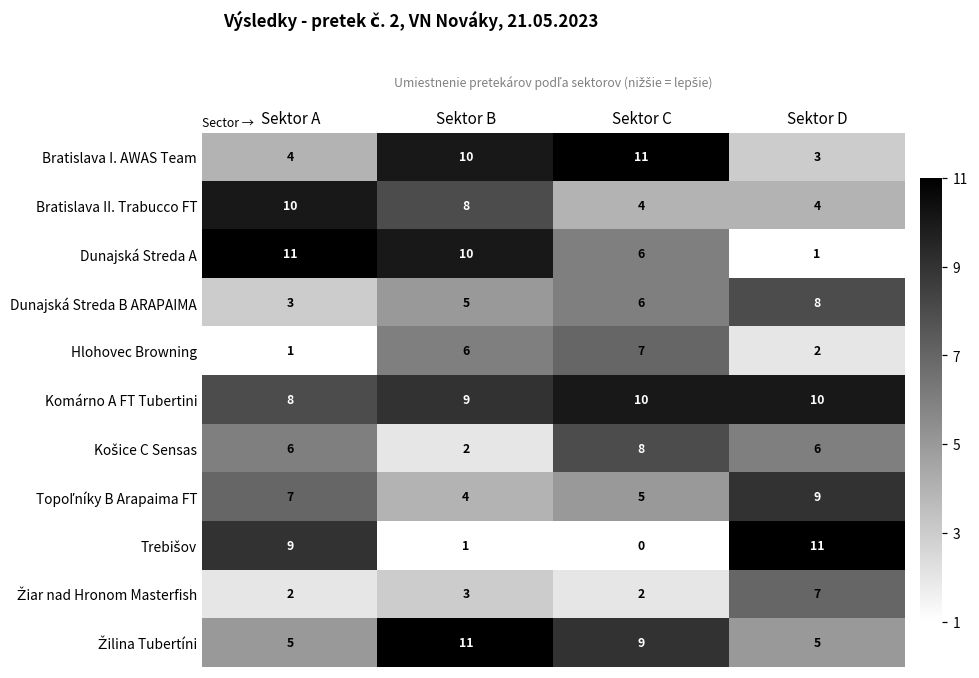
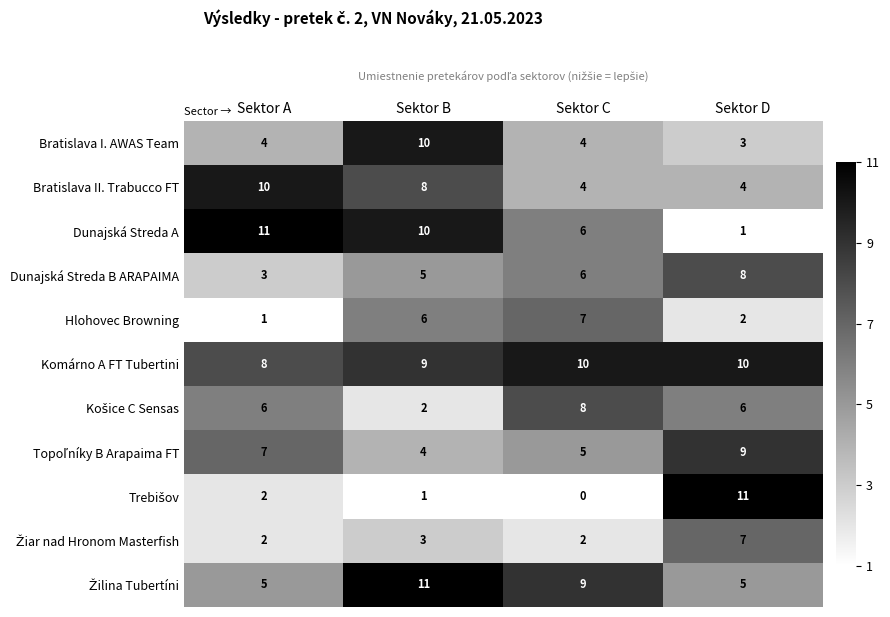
  {
    "Bratislava I. AWAS Team": {
      "Sektor A": 4,
      "Sektor B": 10,
-     "Sektor C": 11,
+     "Sektor C": 4,
      "Sektor D": 3
    },
    "Bratislava II. Trabucco FT": {
      "Sektor A": 10,
      "Sektor B": 8,
      "Sektor C": 4,
      "Sektor D": 4
    },
    "Dunajská Streda A": {
      "Sektor A": 11,
      "Sektor B": 10,
      "Sektor C": 6,
      "Sektor D": 1
    },
    "Dunajská Streda B ARAPAIMA": {
      "Sektor A": 3,
      "Sektor B": 5,
      "Sektor C": 6,
      "Sektor D": 8
    },
    "Hlohovec Browning": {
      "Sektor A": 1,
      "Sektor B": 6,
      "Sektor C": 7,
      "Sektor D": 2
    },
    "Komárno A FT Tubertini": {
      "Sektor A": 8,
      "Sektor B": 9,
      "Sektor C": 10,
      "Sektor D": 10
    },
    "Košice C Sensas": {
      "Sektor A": 6,
      "Sektor B": 2,
      "Sektor C": 8,
      "Sektor D": 6
    },
    "Topoľníky B Arapaima FT": {
      "Sektor A": 7,
      "Sektor B": 4,
      "Sektor C": 5,
      "Sektor D": 9
    },
    "Trebišov": {
-     "Sektor A": 9,
+     "Sektor A": 2,
      "Sektor B": 1,
      "Sektor C": 0,
      "Sektor D": 11
    },
    "Žiar nad Hronom Masterfish": {
      "Sektor A": 2,
      "Sektor B": 3,
      "Sektor C": 2,
      "Sektor D": 7
    },
    "Žilina Tubertíni": {
      "Sektor A": 5,
      "Sektor B": 11,
      "Sektor C": 9,
      "Sektor D": 5
    }
  }
